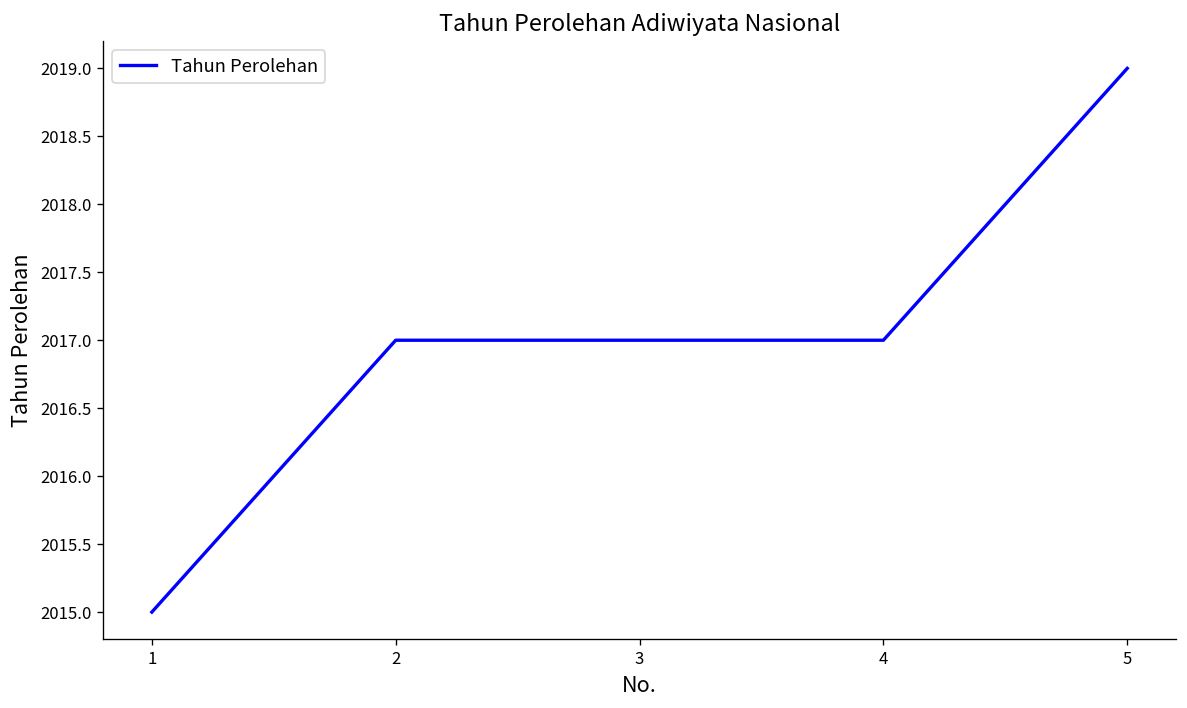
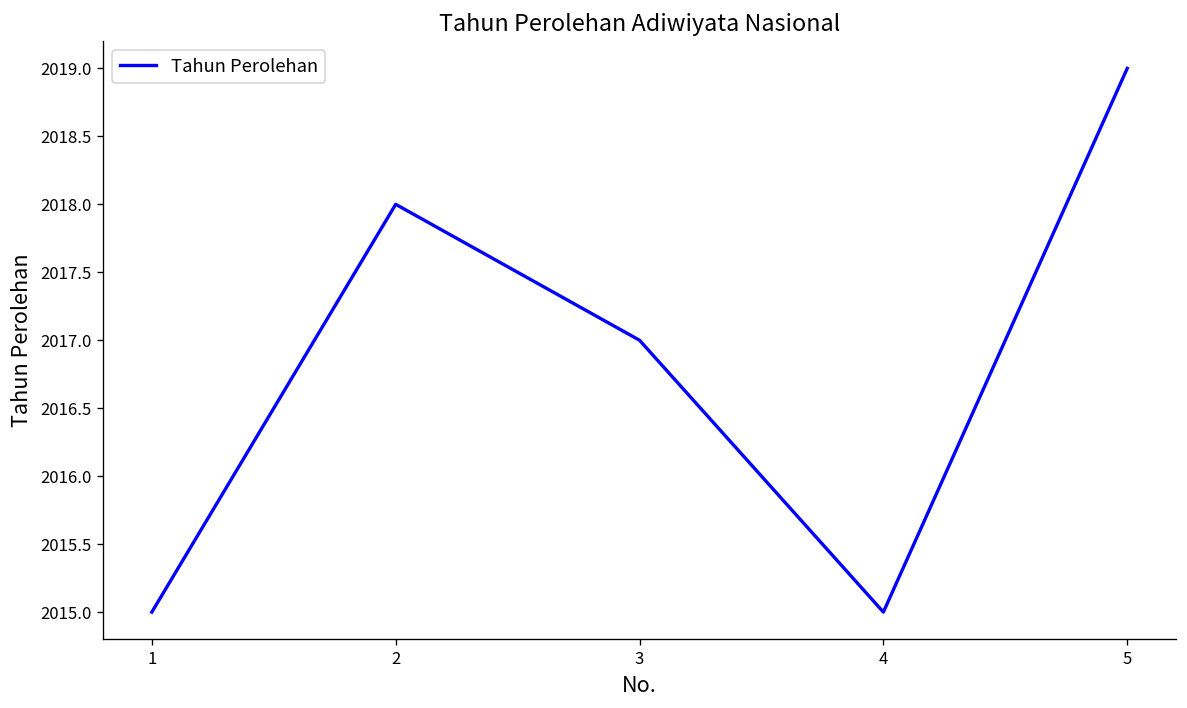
  {
    "1": 2015,
-   "2": 2017,
+   "2": 2018,
    "3": 2017,
-   "4": 2017,
+   "4": 2015,
    "5": 2019
  }
